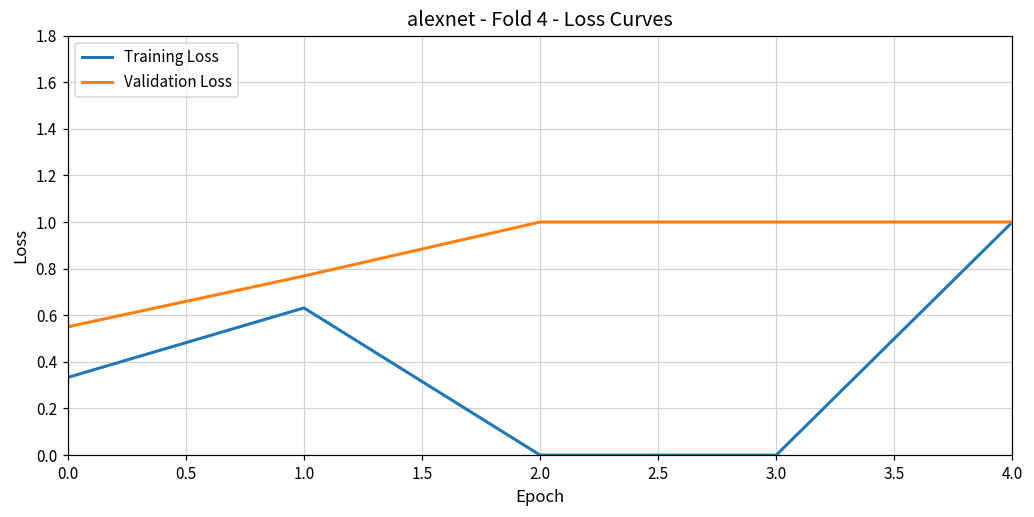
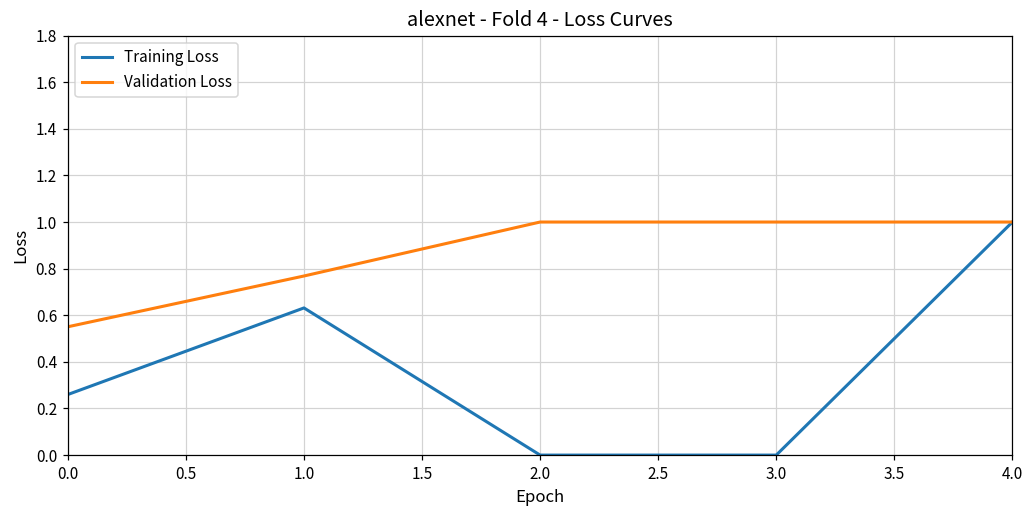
  {
    "Training Loss": {
-     "0.0": 0.33,
+     "0.0": 0.26,
      "1.0": 0.63,
      "2.0": 0.00,
      "3.0": 0.00
    },
    "Validation Loss": {
      "0.0": 0.55,
      "1.0": 0.77,
      "2.0": 1.00,
      "3.0": 1.00
    }
  }
